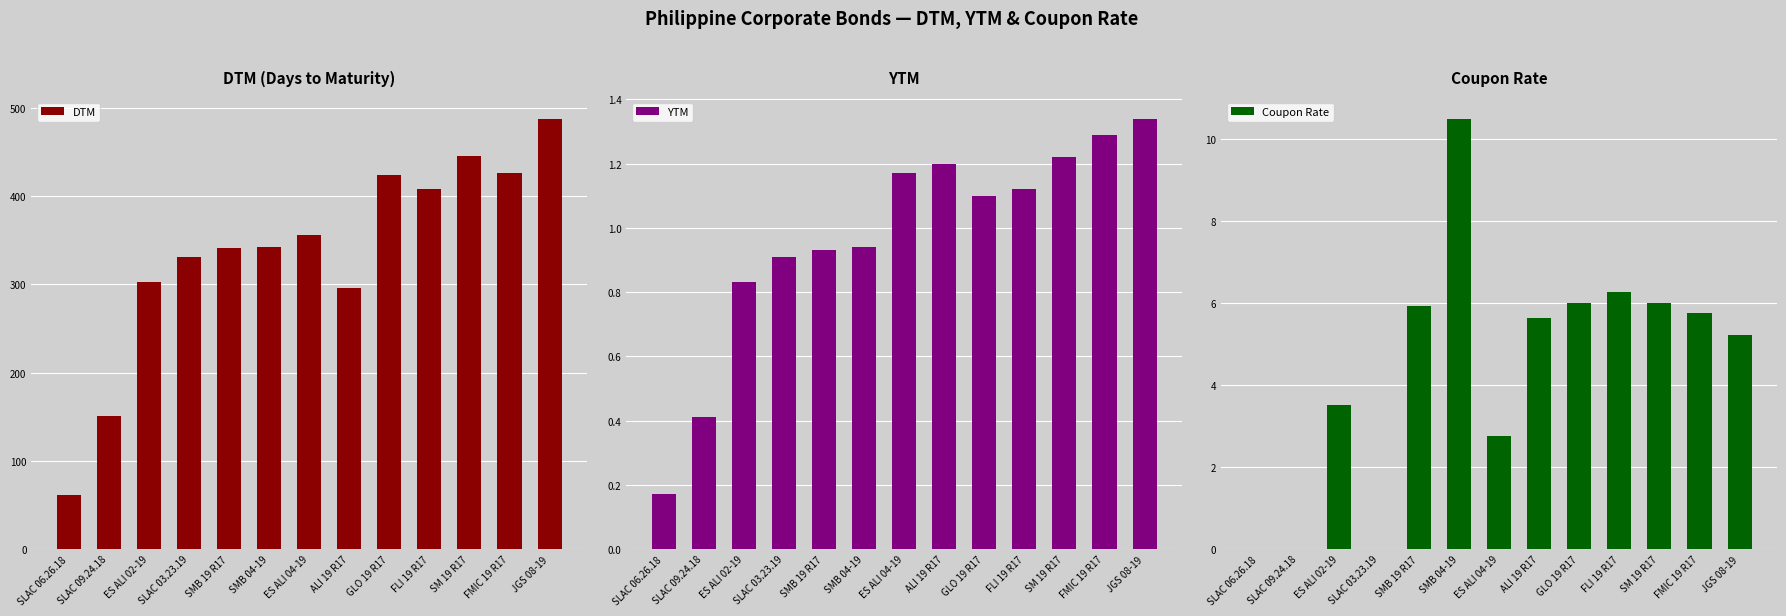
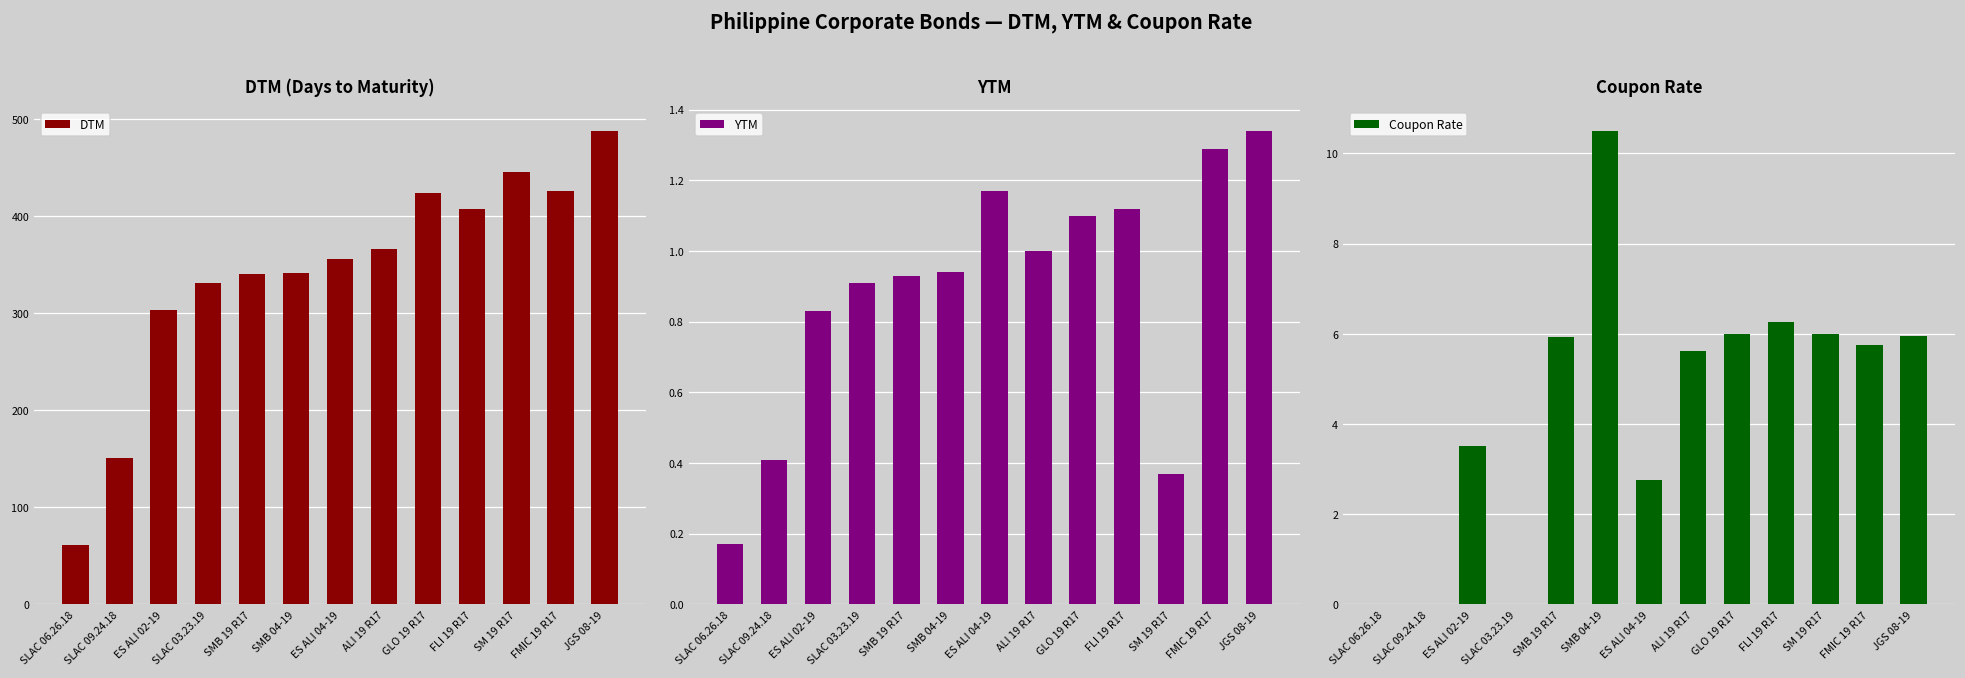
  {
    "DTM (Days to Maturity)": {
      "SLAC 06.26.18": 60,
      "SLAC 09.24.18": 150,
      "ES ALI 02-19": 300,
      "SLAC 03.23.19": 330,
      "SMB 19 R17": 340,
      "SMB 04-19": 340,
      "ES ALI 04-19": 360,
-     "ALI 19 R17": 300,
+     "ALI 19 R17": 370,
      "GLO 19 R17": 420,
      "FLI 19 R17": 410,
      "SM 19 R17": 450,
      "FMIC 19 R17": 430,
      "JGS 08-19": 490
    },
    "YTM": {
      "SLAC 06.26.18": 0.17,
      "SLAC 09.24.18": 0.41,
      "ES ALI 02-19": 0.83,
      "SLAC 03.23.19": 0.91,
      "SMB 19 R17": 0.93,
      "SMB 04-19": 0.94,
      "ES ALI 04-19": 1.17,
-     "ALI 19 R17": 1.2,
+     "ALI 19 R17": 1.0,
      "GLO 19 R17": 1.10,
      "FLI 19 R17": 1.12,
-     "SM 19 R17": 1.22,
+     "SM 19 R17": 0.37,
      "FMIC 19 R17": 1.29,
      "JGS 08-19": 1.34
    },
    "Coupon Rate": {
      "SLAC 06.26.18": 0.0,
      "SLAC 09.24.18": 0.0,
      "ES ALI 02-19": 3.5,
      "SLAC 03.23.19": 0.0,
      "SMB 19 R17": 5.9,
      "SMB 04-19": 10.5,
      "ES ALI 04-19": 2.8,
      "ALI 19 R17": 5.6,
      "GLO 19 R17": 6.0,
      "FLI 19 R17": 6.3,
      "SM 19 R17": 6.0,
      "FMIC 19 R17": 5.8,
-     "JGS 08-19": 5.2
+     "JGS 08-19": 5.9
    }
  }
